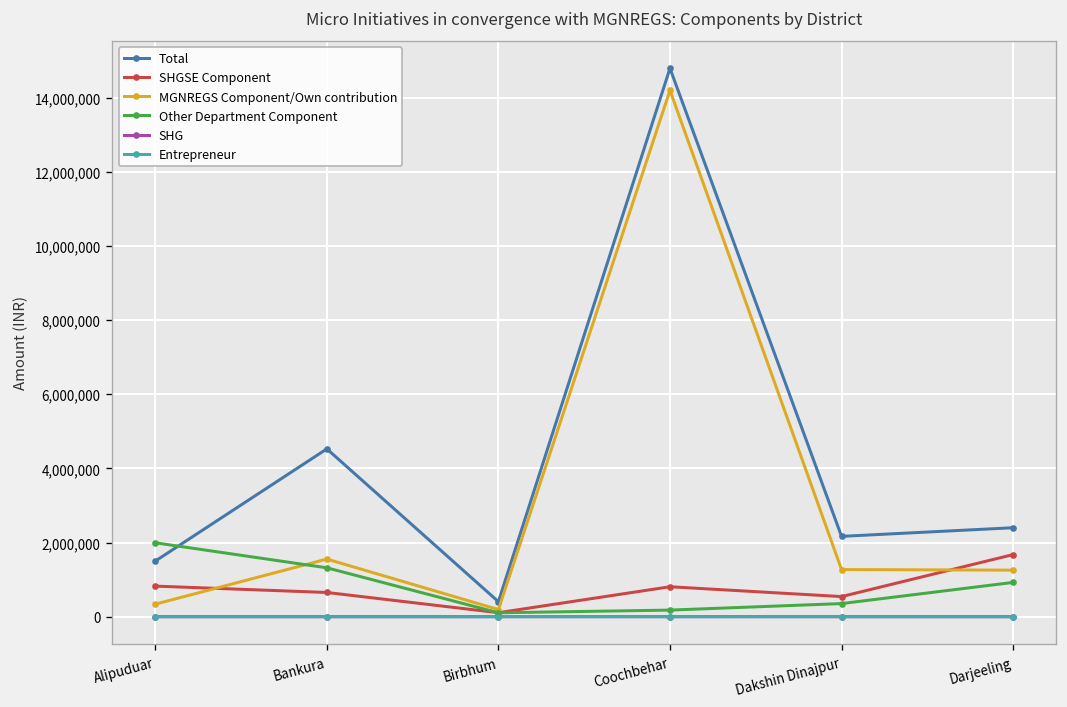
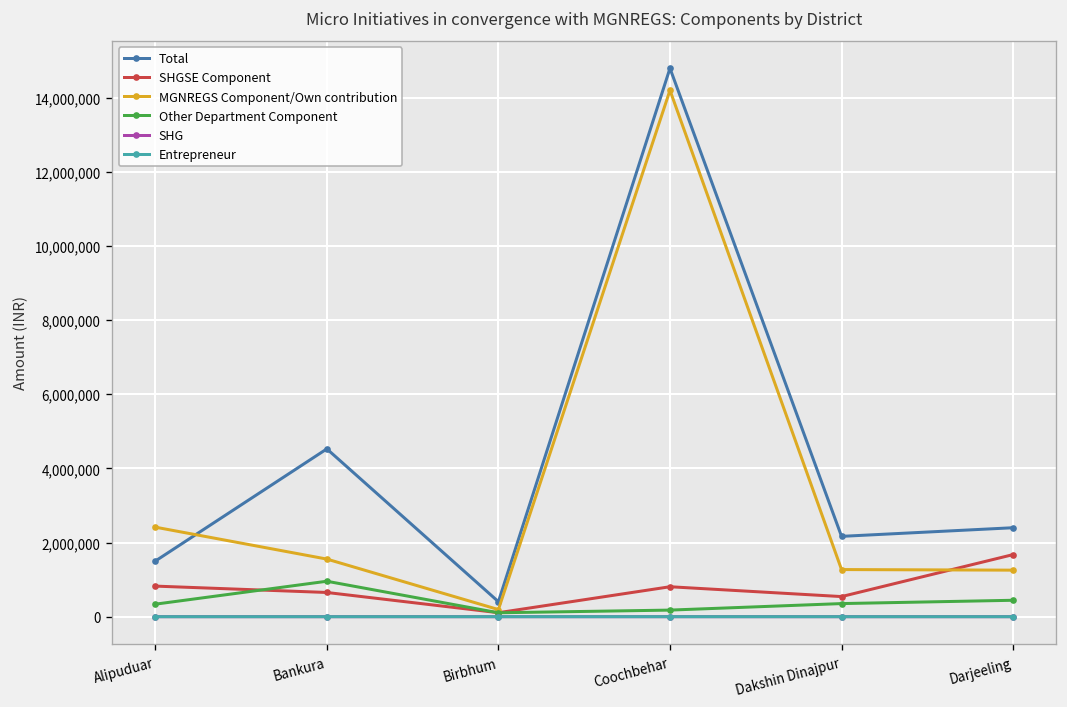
  {
    "SHGSE Component": {
      "Alipuduar": "800,000",
      "Bankura": "700,000",
      "Coochbehar": "800,000",
      "Dakshin Dinajpur": "500,000",
      "Darjeeling": "1,700,000"
    },
    "MGNREGS Component/Own contribution": {
-     "Alipuduar": "300,000",
+     "Alipuduar": "2,400,000",
      "Bankura": "1,600,000",
      "Birbhum": "200,000",
      "Coochbehar": "14,200,000",
      "Dakshin Dinajpur": "1,300,000",
      "Darjeeling": "1,300,000"
    },
    "Other Department Component": {
-     "Alipuduar": "2,000,000",
-     "Bankura": "1,300,000",
+     "Alipuduar": "300,000",
+     "Bankura": "1,000,000",
      "Coochbehar": "200,000",
      "Dakshin Dinajpur": "400,000",
-     "Darjeeling": "900,000"
+     "Darjeeling": "400,000"
    }
  }
